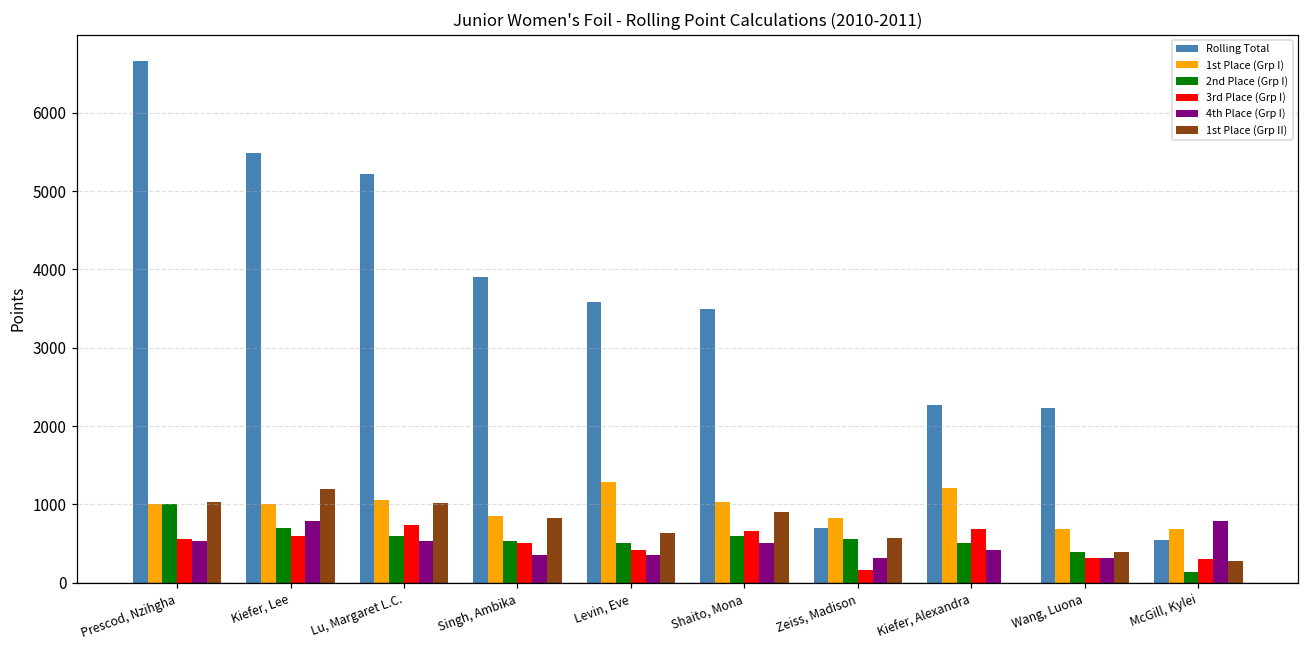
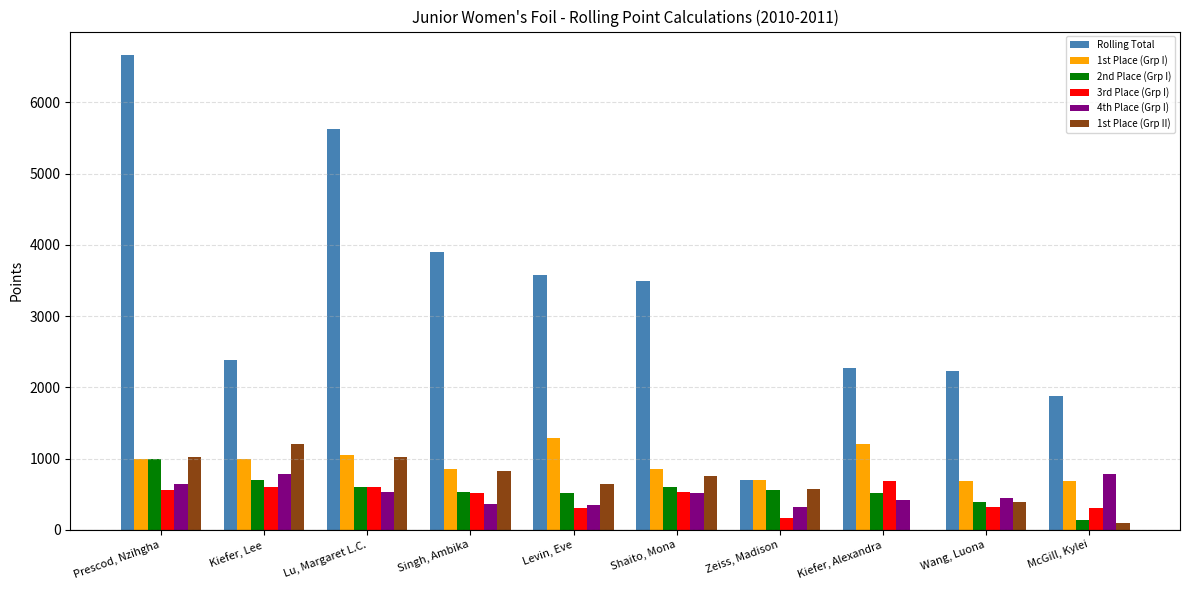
  {
    "Rolling Total": {
      "Prescod, Nzihgha": 6700,
-     "Kiefer, Lee": 5500,
-     "Lu, Margaret L.C.": 5200,
+     "Kiefer, Lee": 2400,
+     "Lu, Margaret L.C.": 5600,
      "Singh, Ambika": 3900,
      "Levin, Eve": 3600,
      "Shaito, Mona": 3500,
      "Zeiss, Madison": 700,
      "Kiefer, Alexandra": 2300,
      "Wang, Luona": 2200,
-     "McGill, Kylei": 500
+     "McGill, Kylei": 1900
    },
    "1st Place (Grp I)": {
      "Prescod, Nzihgha": 1000,
      "Kiefer, Lee": 1000,
      "Lu, Margaret L.C.": 1100,
      "Singh, Ambika": 900,
      "Levin, Eve": 1300,
-     "Shaito, Mona": 1000,
-     "Zeiss, Madison": 800,
+     "Shaito, Mona": 900,
+     "Zeiss, Madison": 700,
      "Kiefer, Alexandra": 1200,
      "Wang, Luona": 700,
      "McGill, Kylei": 700
    },
    "2nd Place (Grp I)": {
      "Prescod, Nzihgha": 1000,
      "Kiefer, Lee": 700,
      "Lu, Margaret L.C.": 600,
      "Singh, Ambika": 500,
      "Levin, Eve": 500,
      "Shaito, Mona": 600,
      "Zeiss, Madison": 600,
      "Kiefer, Alexandra": 500,
      "Wang, Luona": 400,
      "McGill, Kylei": 100
    },
    "3rd Place (Grp I)": {
      "Prescod, Nzihgha": 600,
      "Kiefer, Lee": 600,
-     "Lu, Margaret L.C.": 700,
+     "Lu, Margaret L.C.": 600,
      "Singh, Ambika": 500,
-     "Levin, Eve": 400,
-     "Shaito, Mona": 700,
+     "Levin, Eve": 300,
+     "Shaito, Mona": 500,
      "Zeiss, Madison": 200,
      "Kiefer, Alexandra": 700,
      "Wang, Luona": 300,
      "McGill, Kylei": 300
    },
    "4th Place (Grp I)": {
-     "Prescod, Nzihgha": 500,
+     "Prescod, Nzihgha": 600,
      "Kiefer, Lee": 800,
      "Lu, Margaret L.C.": 500,
      "Singh, Ambika": 400,
      "Levin, Eve": 300,
      "Shaito, Mona": 500,
      "Zeiss, Madison": 300,
      "Kiefer, Alexandra": 400,
-     "Wang, Luona": 300,
+     "Wang, Luona": 400,
      "McGill, Kylei": 800
    },
    "1st Place (Grp II)": {
      "Prescod, Nzihgha": 1000,
      "Kiefer, Lee": 1200,
      "Lu, Margaret L.C.": 1000,
      "Singh, Ambika": 800,
      "Levin, Eve": 600,
-     "Shaito, Mona": 900,
+     "Shaito, Mona": 800,
      "Zeiss, Madison": 600,
      "Kiefer, Alexandra": 0,
      "Wang, Luona": 400,
-     "McGill, Kylei": 300
+     "McGill, Kylei": 100
    }
  }
